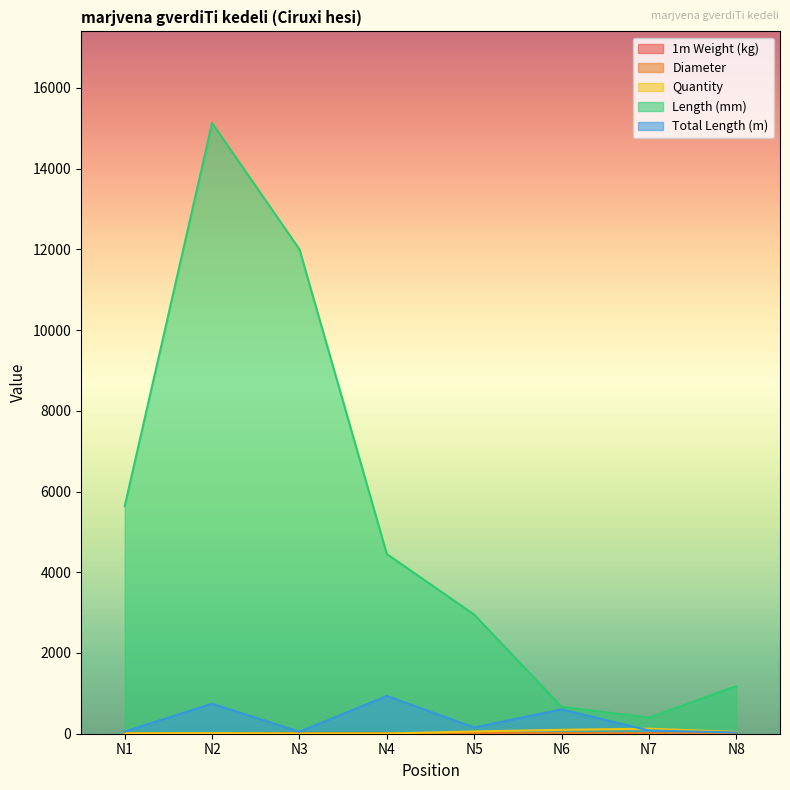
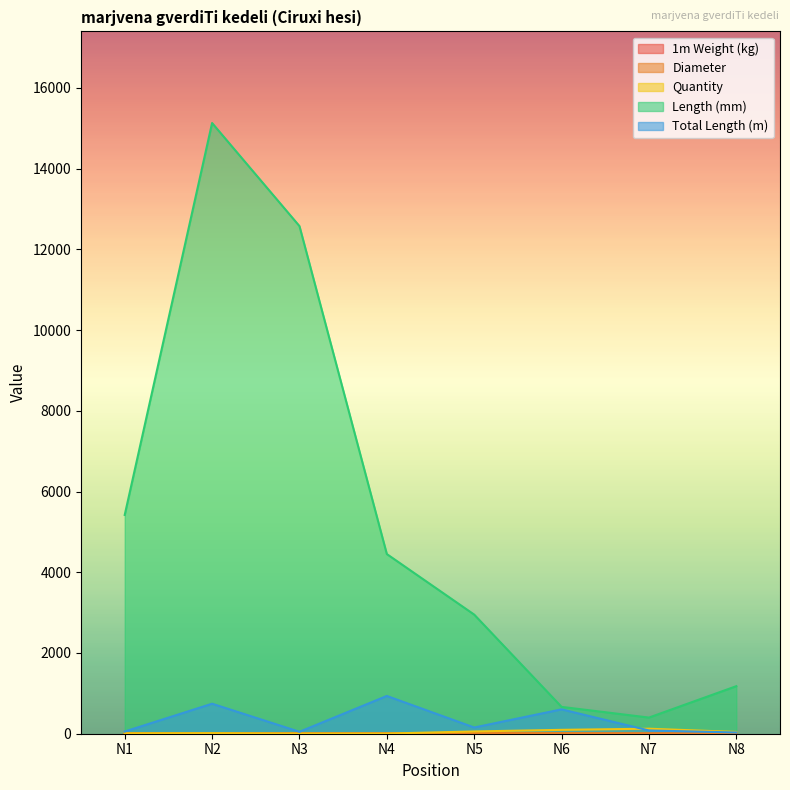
  {
    "Quantity": {
      "N6": 100
    },
    "Length (mm)": {
-     "N1": 5600,
+     "N1": 5400,
      "N2": 15100,
-     "N3": 12000,
+     "N3": 12600,
      "N4": 4500,
      "N5": 3000,
      "N7": 400,
      "N8": 1200
    },
    "Total Length (m)": {
      "N2": 700,
      "N4": 900,
      "N5": 200
    }
  }
